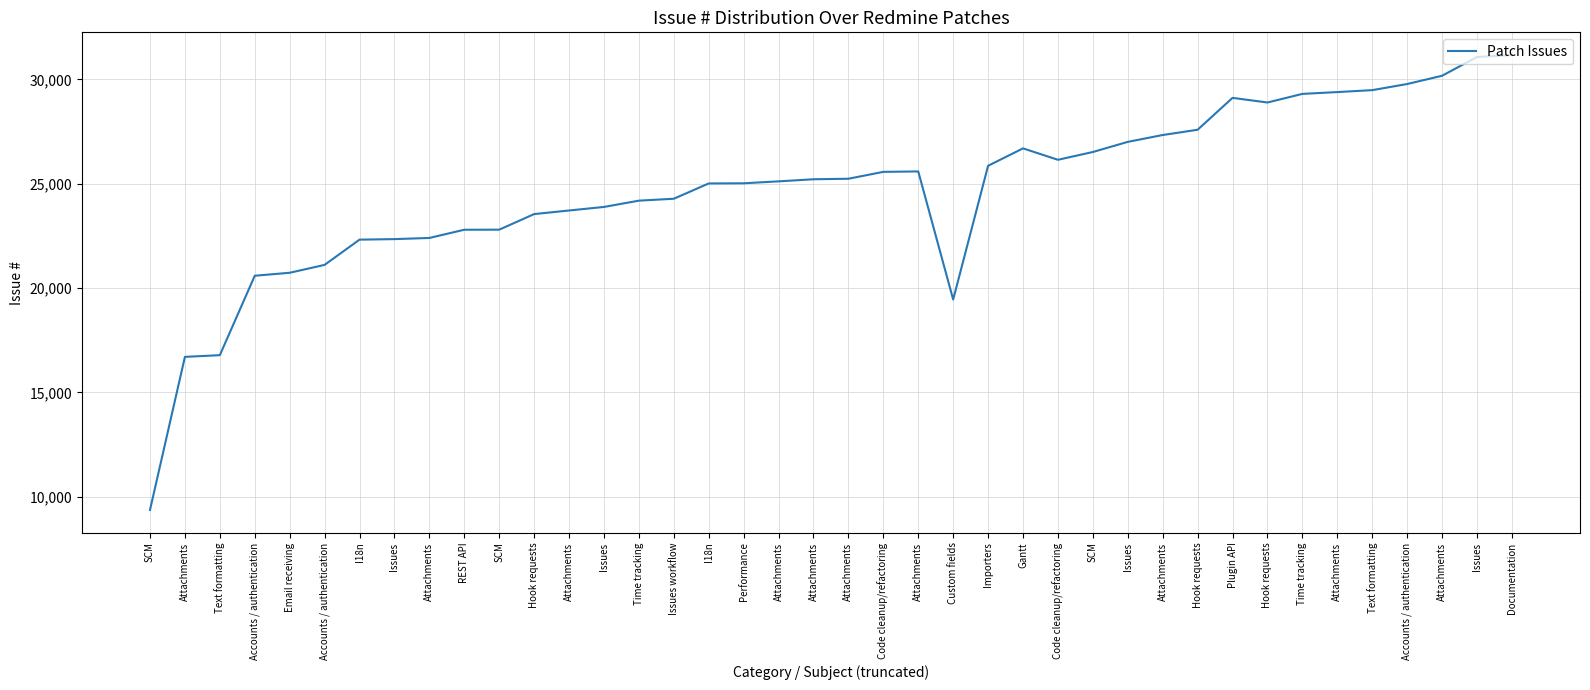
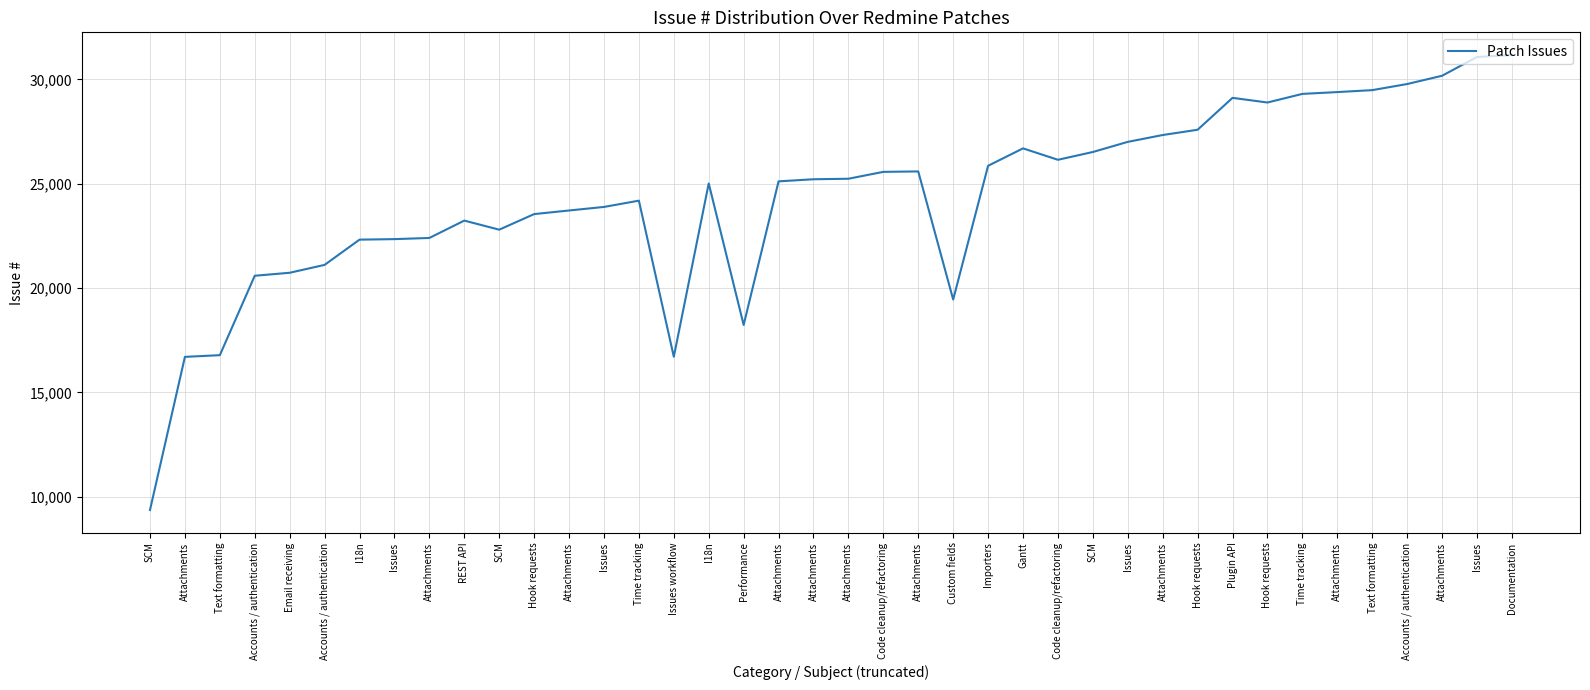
  {
    "Email receiving": "20,700",
-   "REST API": "22,800",
-   "Issues workflow": "24,300",
-   "Performance": "25,000",
+   "REST API": "23,200",
+   "Issues workflow": "16,700",
+   "Performance": "18,200",
    "Custom fields": "19,400",
    "Importers": "25,900",
    "Gantt": "26,700",
    "Plugin API": "29,100"
  }
